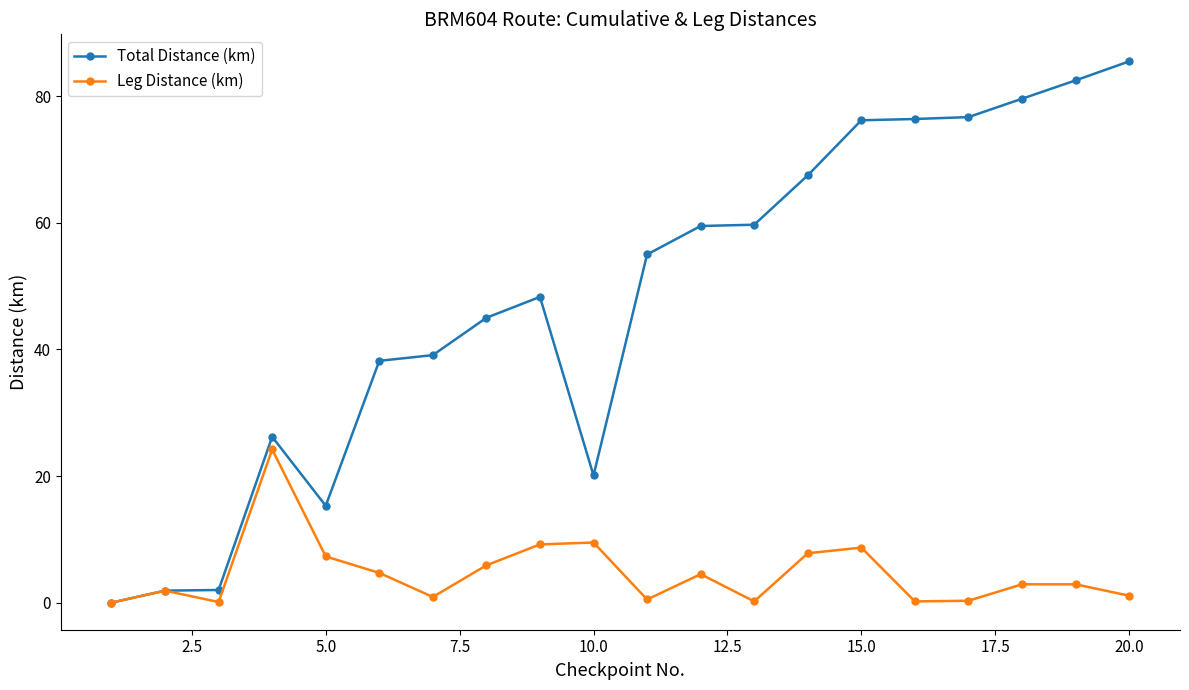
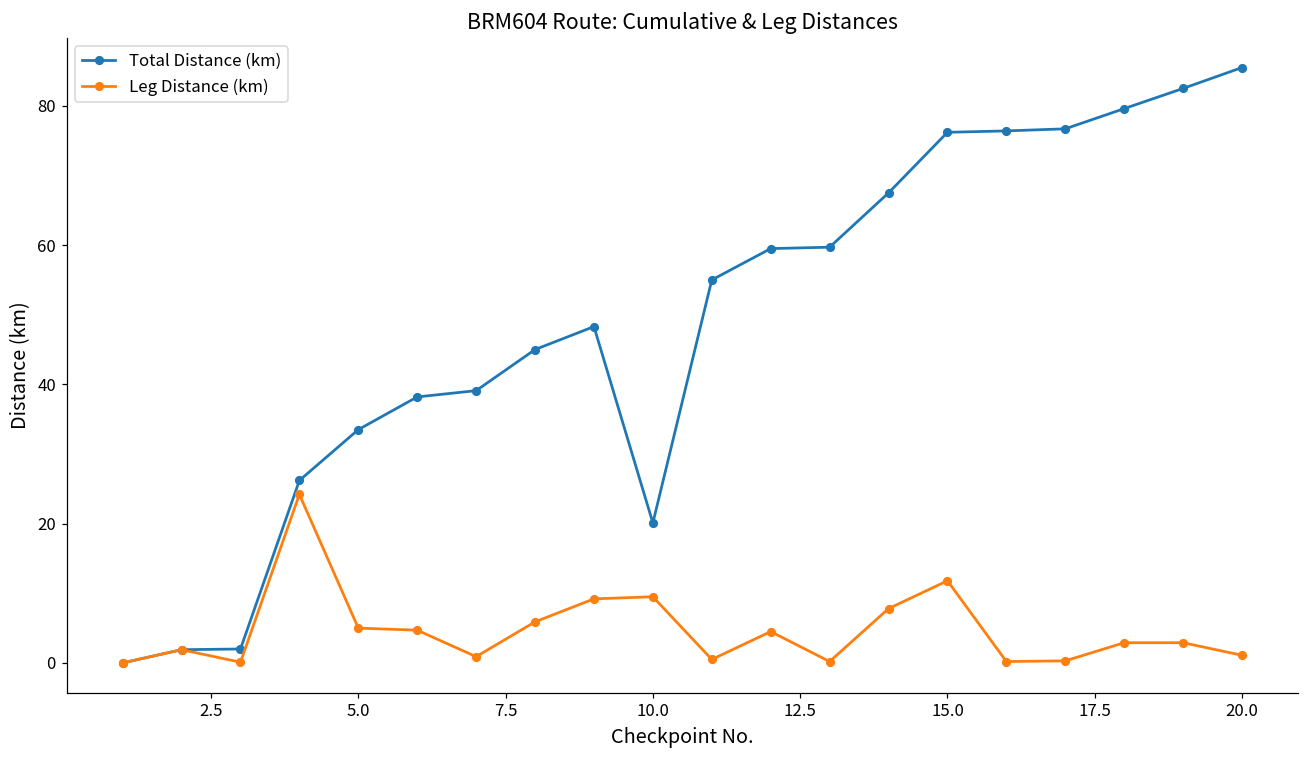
  {
    "Total Distance (km)": {
-     "5.0": 15,
+     "5.0": 34,
      "10.0": 20,
      "15.0": 76,
      "20.0": 86
    },
    "Leg Distance (km)": {
-     "5.0": 7,
+     "5.0": 5,
      "10.0": 10,
-     "15.0": 9,
+     "15.0": 12,
      "20.0": 1
    }
  }
